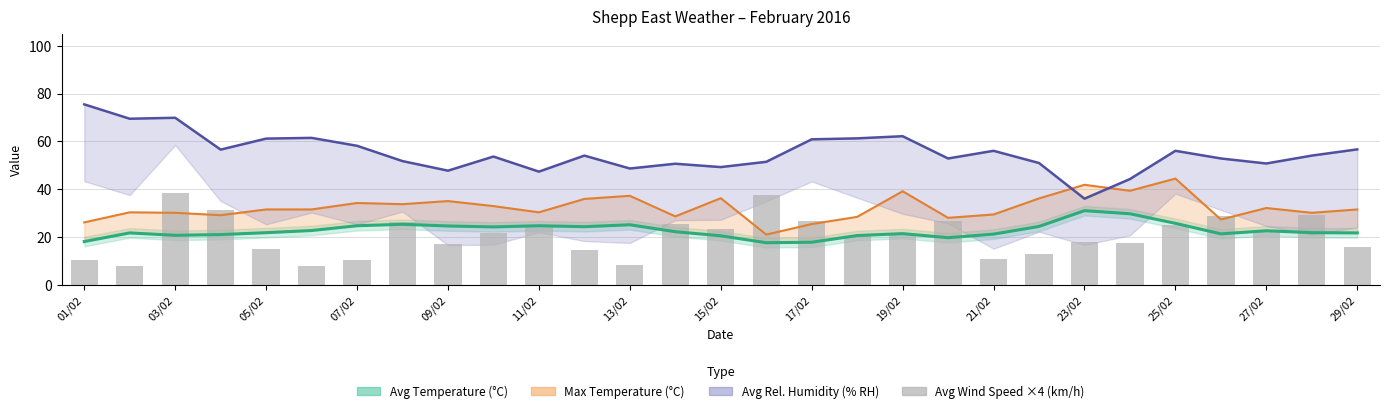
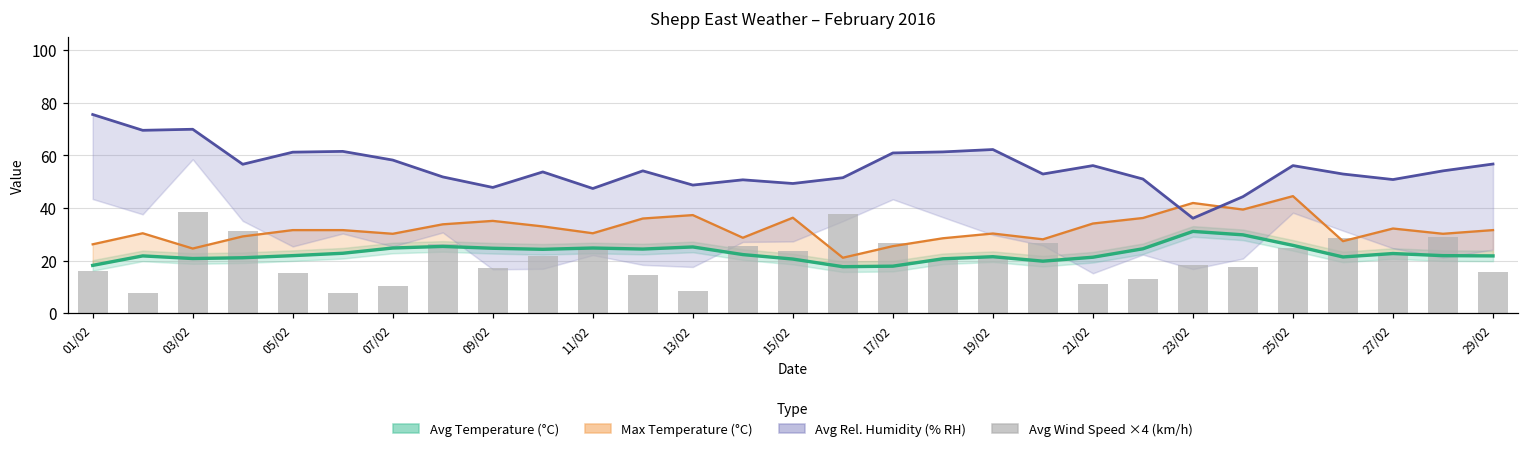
  {
    "Avg Wind Speed ×4 (km/h)": {
-     "01/02": 11,
+     "01/02": 16,
      "03/02": 39,
      "05/02": 15,
      "07/02": 10,
      "09/02": 17,
      "11/02": 25,
      "13/02": 9,
      "15/02": 24,
      "17/02": 27,
      "19/02": 21,
      "21/02": 11,
      "23/02": 18,
      "25/02": 25,
      "27/02": 23,
      "29/02": 16
    },
    "Max Temperature (°C)": {
      "01/02": 26,
-     "03/02": 30,
+     "03/02": 25,
      "05/02": 32,
-     "07/02": 34,
+     "07/02": 30,
      "09/02": 35,
      "11/02": 30,
      "13/02": 37,
      "15/02": 36,
      "17/02": 26,
-     "19/02": 39,
-     "21/02": 30,
+     "19/02": 30,
+     "21/02": 34,
      "23/02": 42,
      "25/02": 45,
      "27/02": 32,
      "29/02": 32
    }
  }
